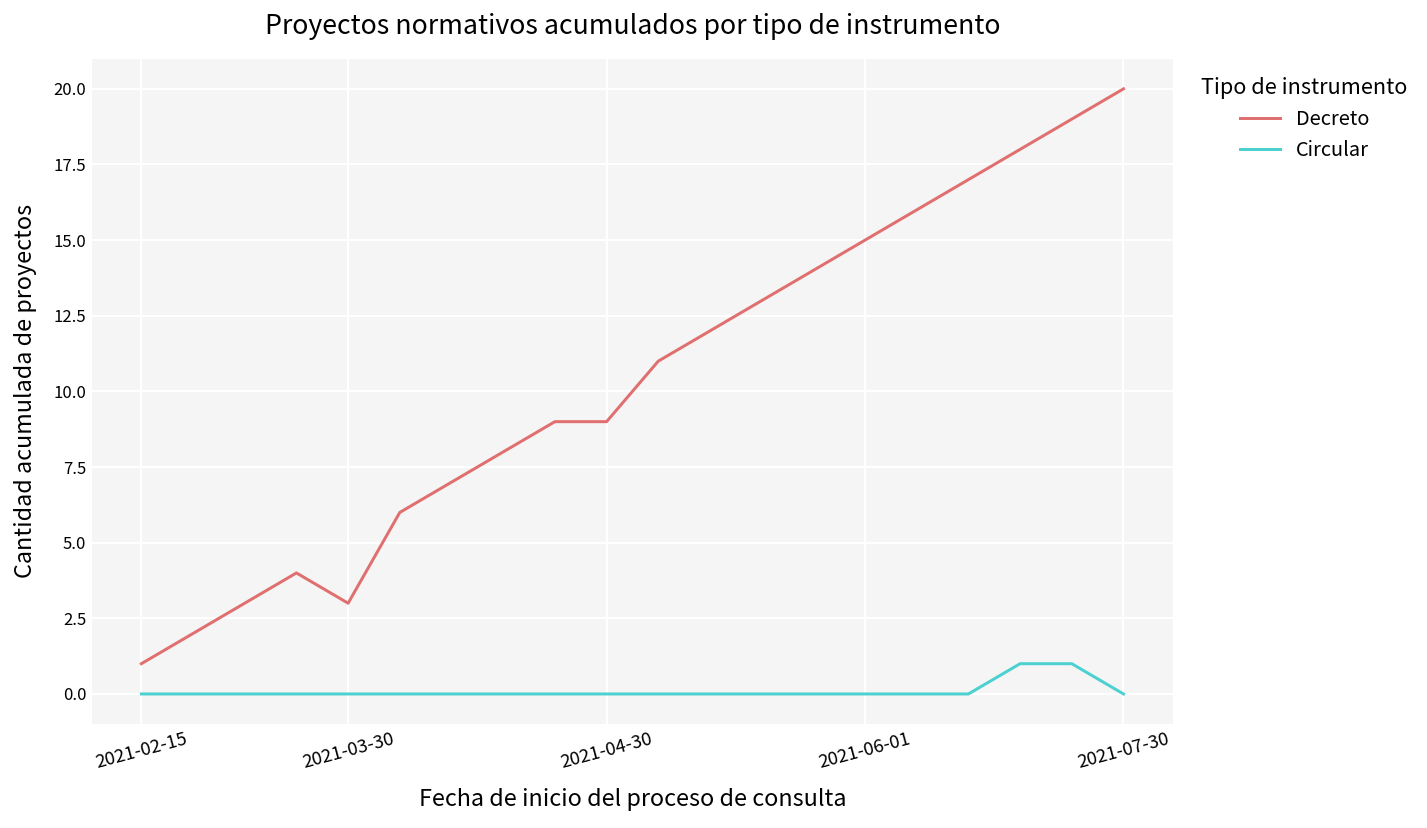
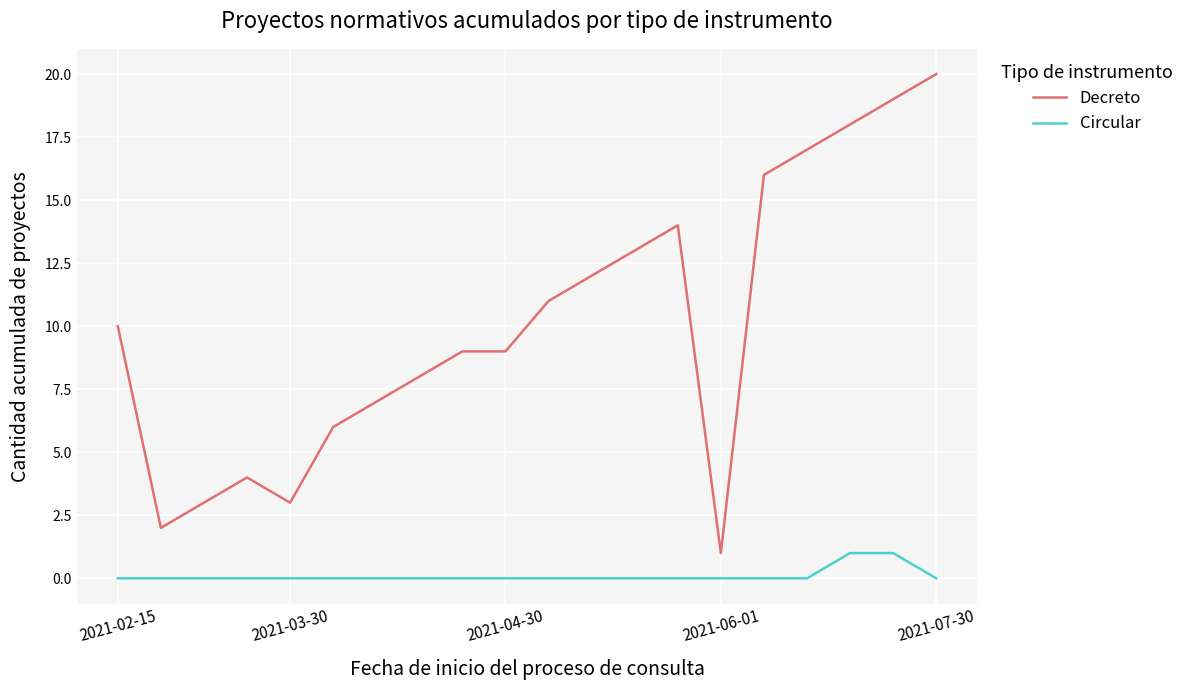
  {
    "Decreto": {
-     "2021-02-15": 1,
+     "2021-02-15": 10,
      "2021-03-30": 3,
      "2021-04-30": 9,
-     "2021-06-01": 15,
+     "2021-06-01": 1,
      "2021-07-30": 20
    },
    "Circular": {
      "2021-02-15": 0,
      "2021-03-30": 0,
      "2021-04-30": 0,
      "2021-06-01": 0,
      "2021-07-30": 0
    }
  }
